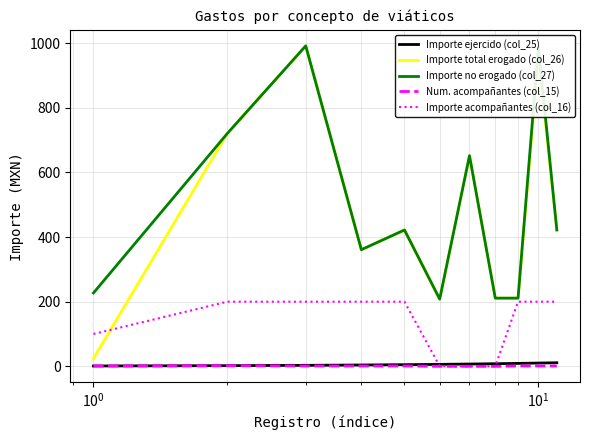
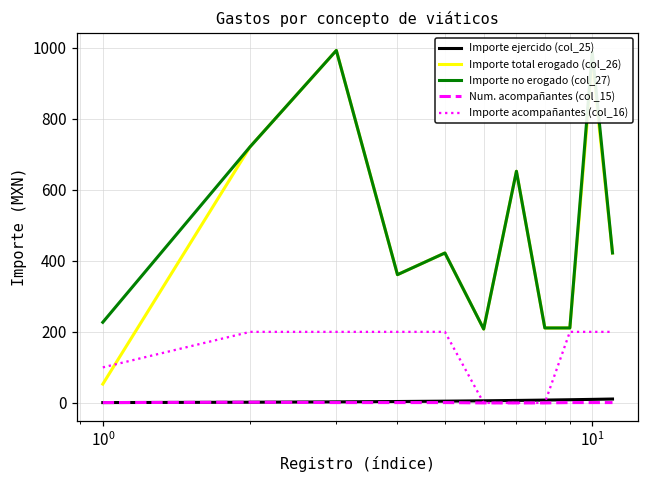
  {
    "Importe ejercido (col_25)": {
      "10^1": 10
    },
    "Importe total erogado (col_26)": {
-     "10^0": 20
+     "10^0": 50
    },
    "Importe no erogado (col_27)": {
      "10^0": 230
    }
  }
